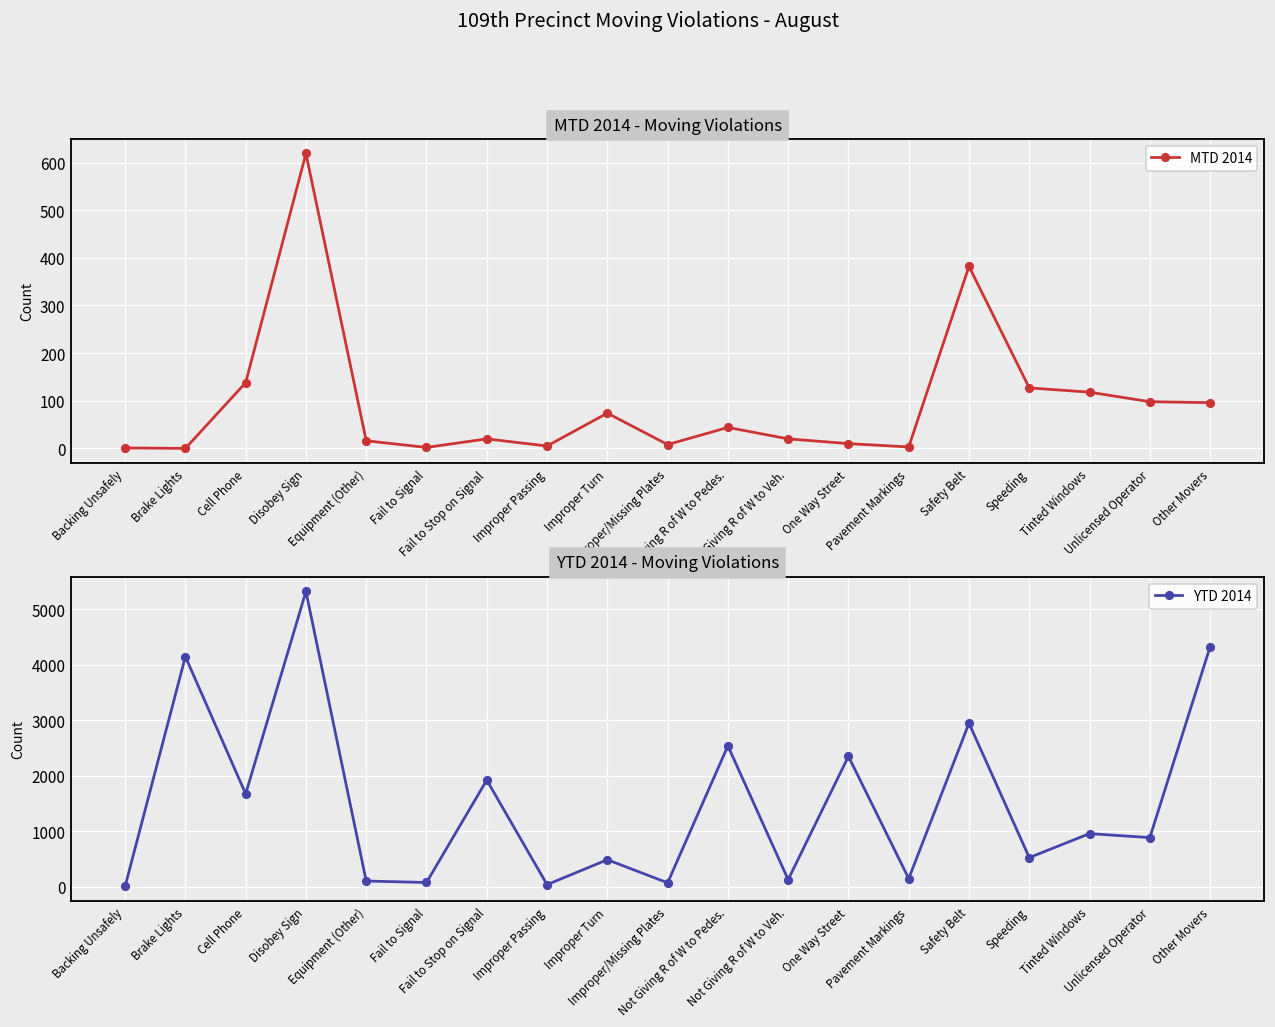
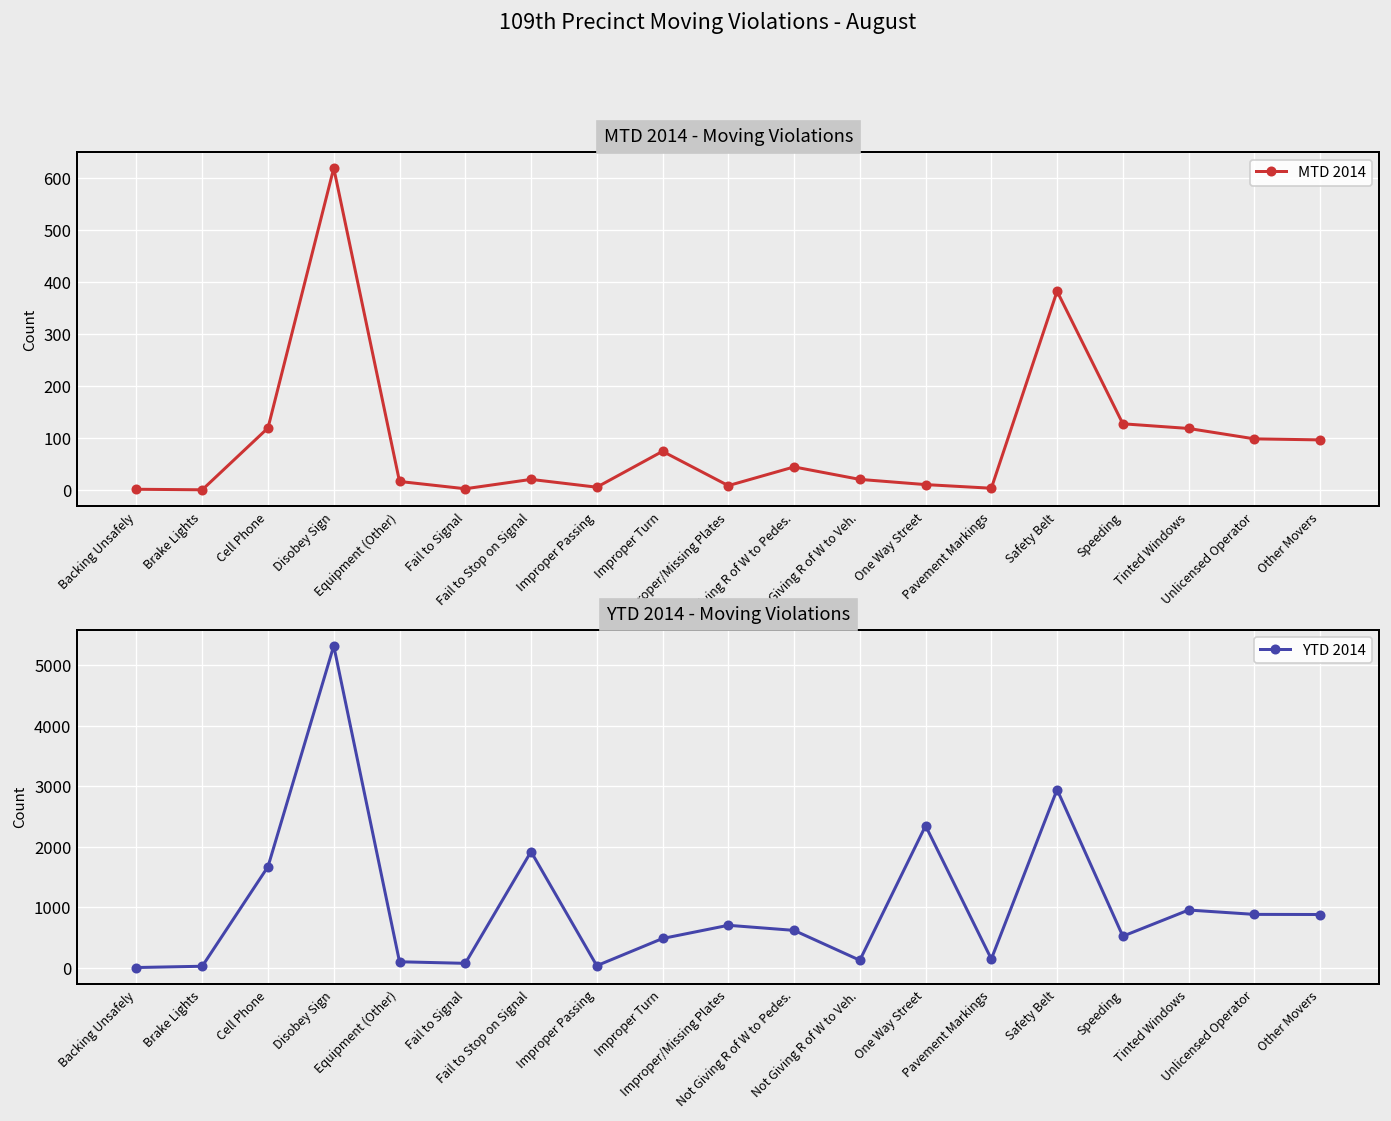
  {
    "MTD 2014 - Moving Violations": {
      "Backing Unsafely": 0,
      "Brake Lights": 0,
-     "Cell Phone": 140,
+     "Cell Phone": 120,
      "Disobey Sign": 620,
      "Equipment (Other)": 20,
      "Fail to Signal": 0,
      "Fail to Stop on Signal": 20,
      "Improper Passing": 10,
      "Improper Turn": 70,
      "Improper/Missing Plates": 10,
      "Not Giving R of W to Pedes.": 40,
      "Not Giving R of W to Veh.": 20,
      "One Way Street": 10,
      "Pavement Markings": 0,
      "Safety Belt": 380,
      "Speeding": 130,
      "Tinted Windows": 120,
      "Unlicensed Operator": 100,
      "Other Movers": 100
    },
    "YTD 2014 - Moving Violations": {
      "Backing Unsafely": 0,
-     "Brake Lights": 4100,
+     "Brake Lights": 0,
      "Cell Phone": 1700,
      "Disobey Sign": 5300,
      "Equipment (Other)": 100,
      "Fail to Signal": 100,
      "Fail to Stop on Signal": 1900,
      "Improper Passing": 0,
      "Improper Turn": 500,
-     "Improper/Missing Plates": 100,
-     "Not Giving R of W to Pedes.": 2500,
+     "Improper/Missing Plates": 700,
+     "Not Giving R of W to Pedes.": 600,
      "Not Giving R of W to Veh.": 100,
      "One Way Street": 2300,
      "Pavement Markings": 100,
      "Safety Belt": 2900,
      "Speeding": 500,
      "Tinted Windows": 1000,
      "Unlicensed Operator": 900,
-     "Other Movers": 4300
+     "Other Movers": 900
    }
  }
